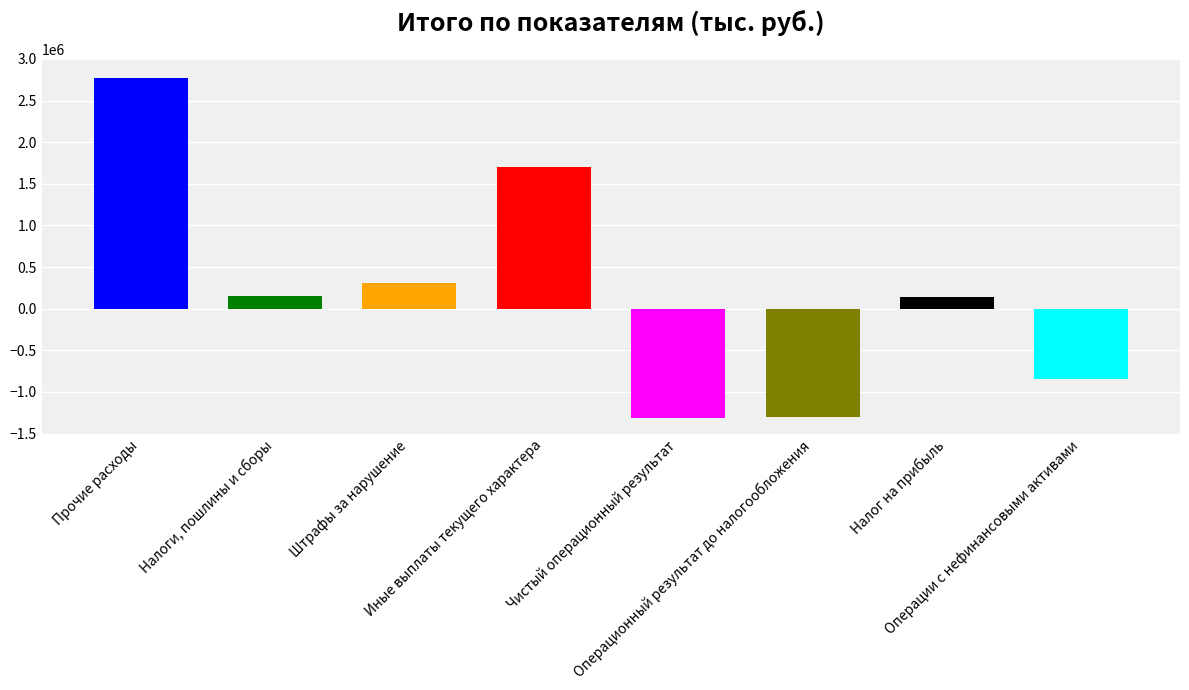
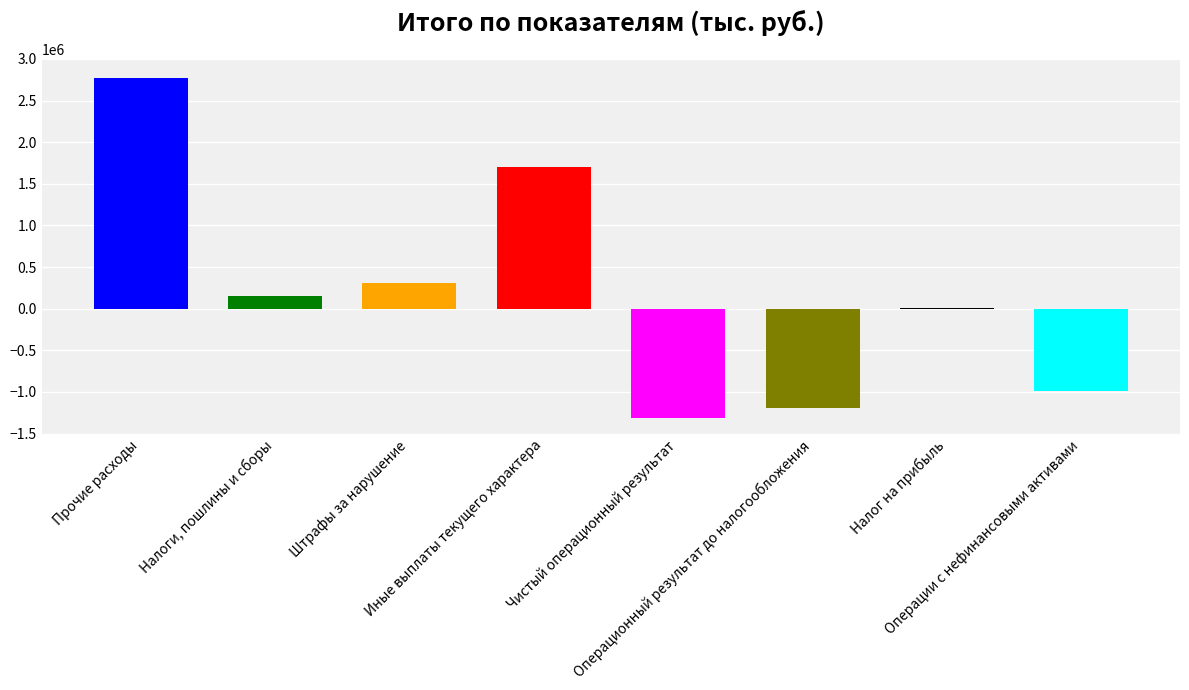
  {
    "Прочие расходы": 2800000,
    "Налоги, пошлины и сборы": 100000,
    "Штрафы за нарушение": 300000,
    "Иные выплаты текущего характера": 1700000,
    "Чистый операционный результат": -1300000,
-   "Операционный результат до налогообложения": -1300000,
-   "Налог на прибыль": 100000,
-   "Операции с нефинансовыми активами": -800000
+   "Операционный результат до налогообложения": -1200000,
+   "Налог на прибыль": 0,
+   "Операции с нефинансовыми активами": -1000000
  }
